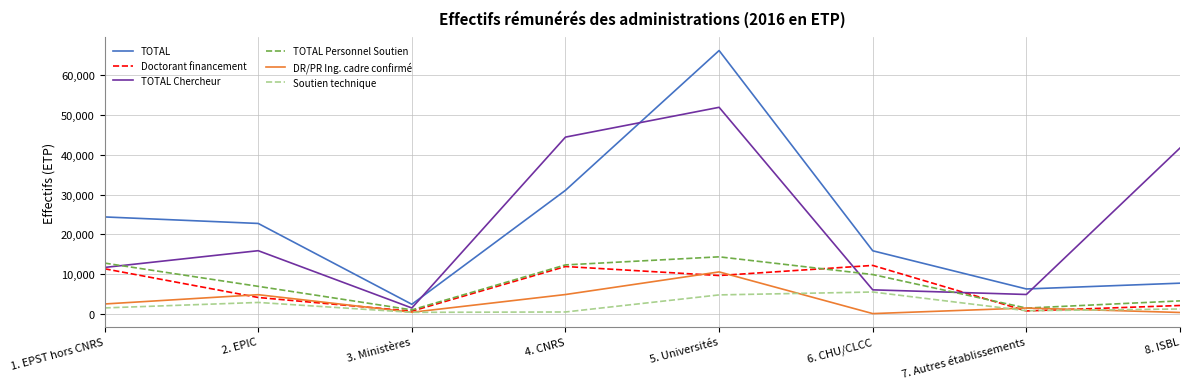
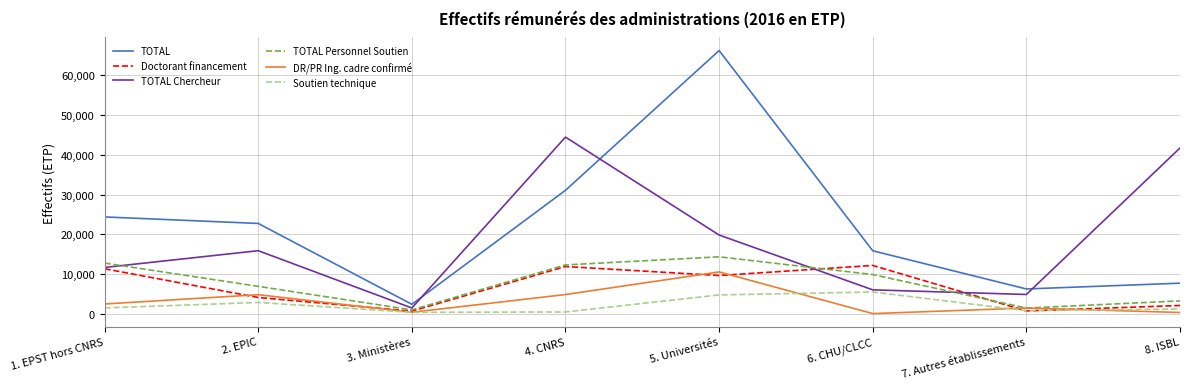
  {
    "TOTAL": {
      "1. EPST hors CNRS": "24,000",
      "2. EPIC": "23,000",
      "3. Ministères": "2,000",
      "4. CNRS": "31,000",
      "5. Universités": "66,000",
      "6. CHU/CLCC": "16,000",
      "7. Autres établissements": "6,000",
      "8. ISBL": "8,000"
    },
    "Doctorant financement": {
      "2. EPIC": "4,000",
      "5. Universités": "10,000",
      "6. CHU/CLCC": "12,000",
      "8. ISBL": "2,000"
    },
    "TOTAL Chercheur": {
      "2. EPIC": "16,000",
      "4. CNRS": "44,000",
-     "5. Universités": "52,000",
+     "5. Universités": "20,000",
      "7. Autres établissements": "5,000",
      "8. ISBL": "42,000"
    },
    "TOTAL Personnel Soutien": {
      "1. EPST hors CNRS": "13,000",
      "2. EPIC": "7,000",
      "5. Universités": "14,000",
      "6. CHU/CLCC": "10,000",
      "8. ISBL": "3,000"
    },
    "DR/PR Ing. cadre confirmé": {
      "1. EPST hors CNRS": "2,000",
      "2. EPIC": "5,000",
      "4. CNRS": "5,000",
      "5. Universités": "11,000",
      "6. CHU/CLCC": "0",
      "8. ISBL": "0"
    },
    "Soutien technique": {
      "1. EPST hors CNRS": "1,000",
      "2. EPIC": "3,000",
      "4. CNRS": "0",
      "5. Universités": "5,000",
      "8. ISBL": "1,000"
    }
  }
